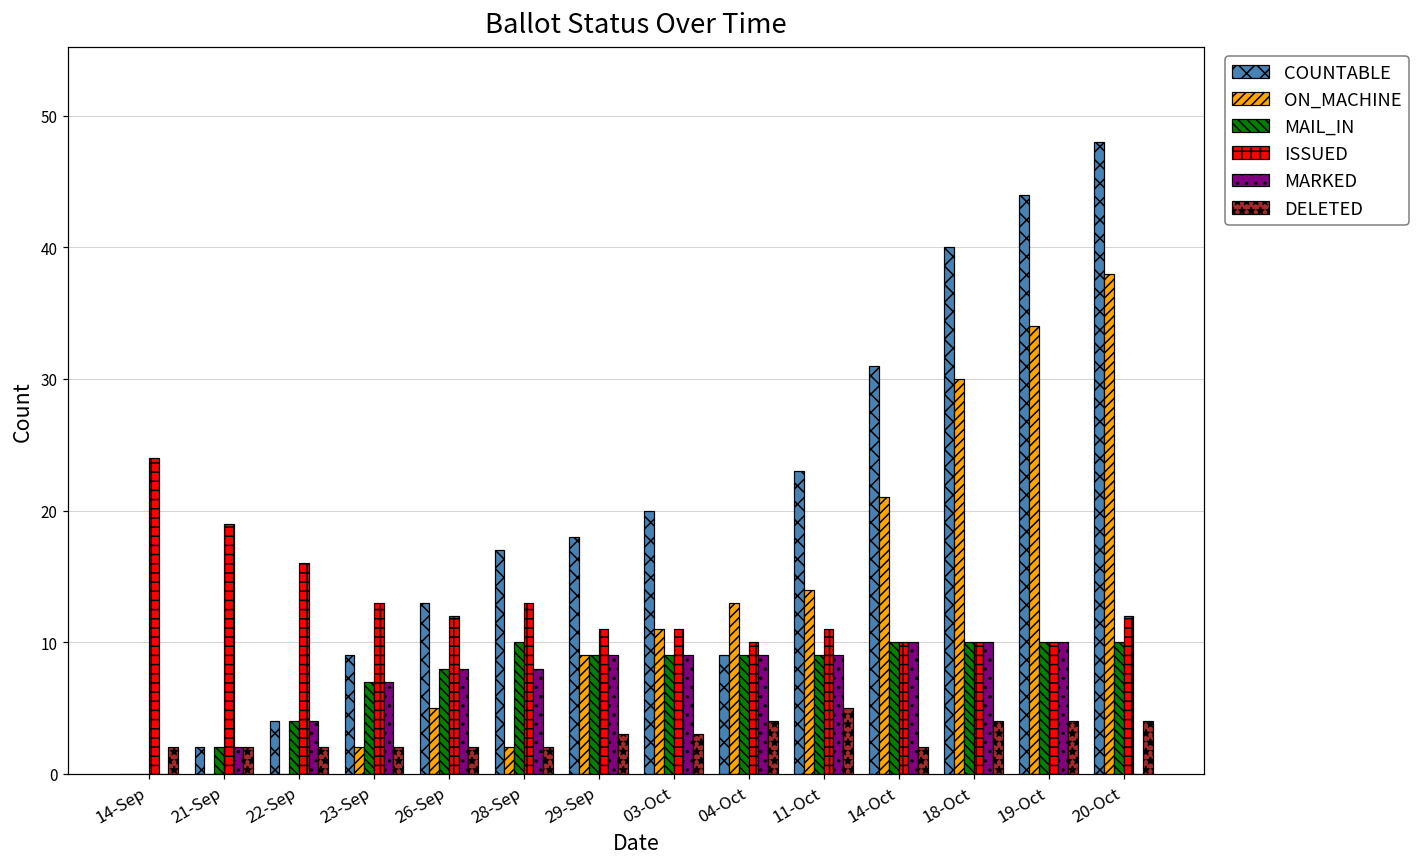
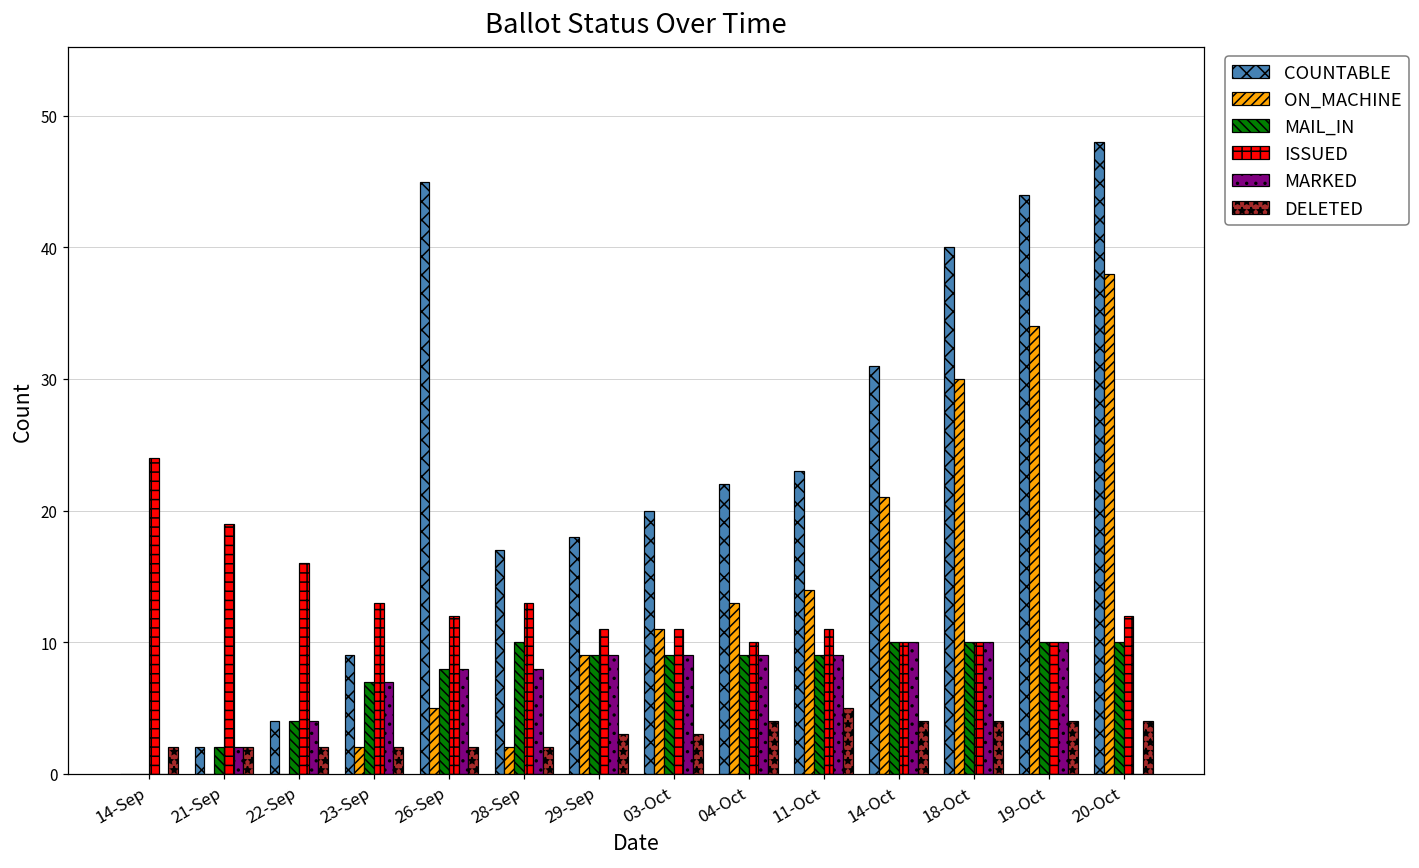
  {
    "COUNTABLE": {
      "14-Sep": 0,
      "21-Sep": 2,
      "22-Sep": 4,
      "23-Sep": 9,
-     "26-Sep": 13,
+     "26-Sep": 45,
      "28-Sep": 17,
      "29-Sep": 18,
      "03-Oct": 20,
-     "04-Oct": 9,
+     "04-Oct": 22,
      "11-Oct": 23,
      "14-Oct": 31,
      "18-Oct": 40,
      "19-Oct": 44,
      "20-Oct": 48
    },
    "ON_MACHINE": {
      "14-Sep": 0,
      "21-Sep": 0,
      "22-Sep": 0,
      "23-Sep": 2,
      "26-Sep": 5,
      "28-Sep": 2,
      "29-Sep": 9,
      "03-Oct": 11,
      "04-Oct": 13,
      "11-Oct": 14,
      "14-Oct": 21,
      "18-Oct": 30,
      "19-Oct": 34,
      "20-Oct": 38
    },
    "MAIL_IN": {
      "14-Sep": 0,
      "21-Sep": 2,
      "22-Sep": 4,
      "23-Sep": 7,
      "26-Sep": 8,
      "28-Sep": 10,
      "29-Sep": 9,
      "03-Oct": 9,
      "04-Oct": 9,
      "11-Oct": 9,
      "14-Oct": 10,
      "18-Oct": 10,
      "19-Oct": 10,
      "20-Oct": 10
    },
    "ISSUED": {
      "14-Sep": 24,
      "21-Sep": 19,
      "22-Sep": 16,
      "23-Sep": 13,
      "26-Sep": 12,
      "28-Sep": 13,
      "29-Sep": 11,
      "03-Oct": 11,
      "04-Oct": 10,
      "11-Oct": 11,
      "14-Oct": 10,
      "18-Oct": 10,
      "19-Oct": 10,
      "20-Oct": 12
    },
    "MARKED": {
      "14-Sep": 0,
      "21-Sep": 2,
      "22-Sep": 4,
      "23-Sep": 7,
      "26-Sep": 8,
      "28-Sep": 8,
      "29-Sep": 9,
      "03-Oct": 9,
      "04-Oct": 9,
      "11-Oct": 9,
      "14-Oct": 10,
      "18-Oct": 10,
      "19-Oct": 10,
      "20-Oct": 0
    },
    "DELETED": {
      "14-Sep": 2,
      "21-Sep": 2,
      "22-Sep": 2,
      "23-Sep": 2,
      "26-Sep": 2,
      "28-Sep": 2,
      "29-Sep": 3,
      "03-Oct": 3,
      "04-Oct": 4,
      "11-Oct": 5,
-     "14-Oct": 2,
+     "14-Oct": 4,
      "18-Oct": 4,
      "19-Oct": 4,
      "20-Oct": 4
    }
  }
